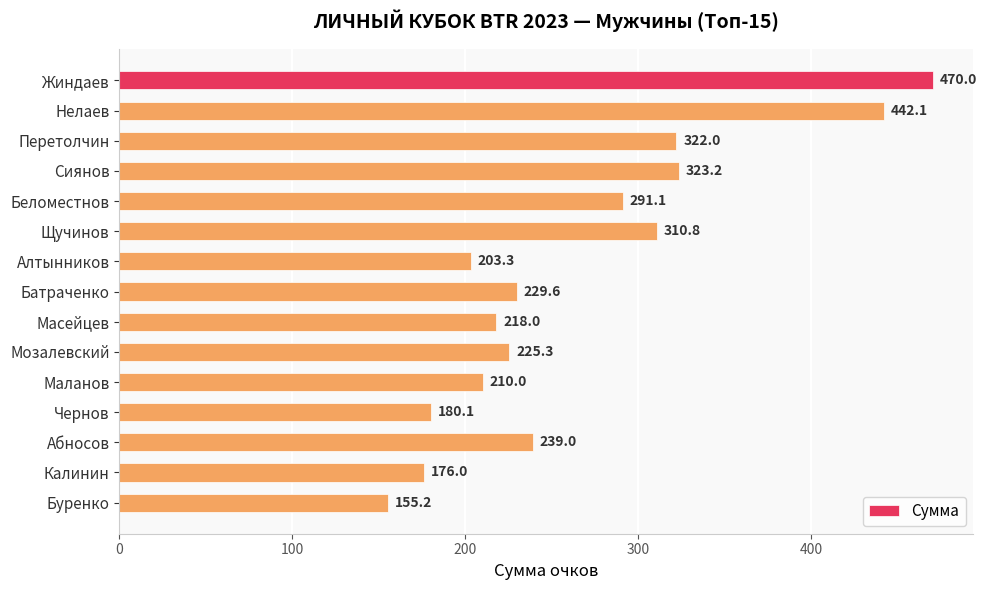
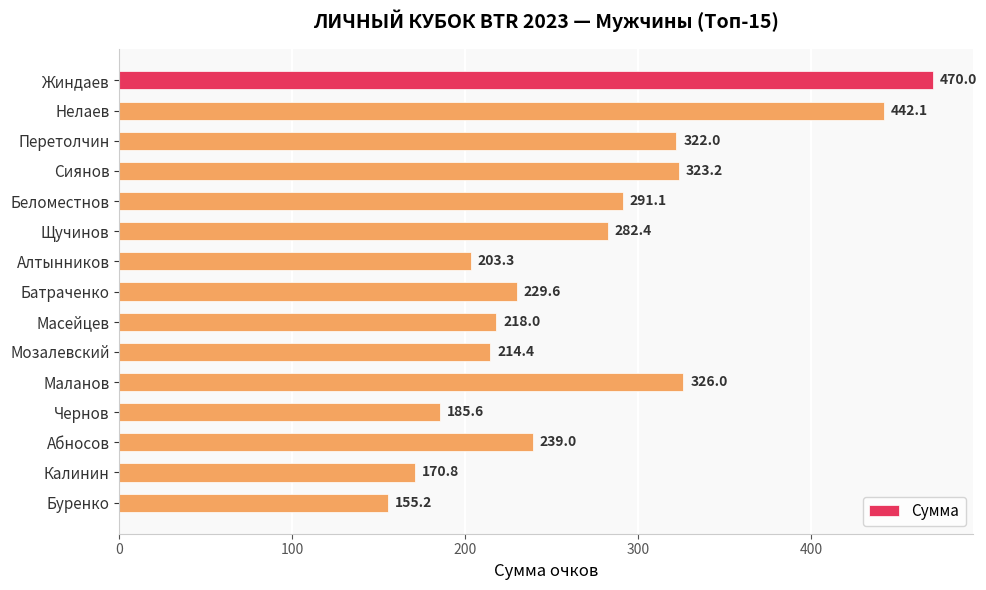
  {
    "Жиндаев": 470.0,
    "Нелаев": 442.1,
    "Перетолчин": 322.0,
    "Сиянов": 323.2,
    "Беломестнов": 291.1,
-   "Щучинов": 310.8,
+   "Щучинов": 282.4,
    "Алтынников": 203.3,
    "Батраченко": 229.6,
    "Масейцев": 218.0,
-   "Мозалевский": 225.3,
-   "Маланов": 210.0,
-   "Чернов": 180.1,
+   "Мозалевский": 214.4,
+   "Маланов": 326.0,
+   "Чернов": 185.6,
    "Абносов": 239.0,
-   "Калинин": 176.0,
+   "Калинин": 170.8,
    "Буренко": 155.2
  }
